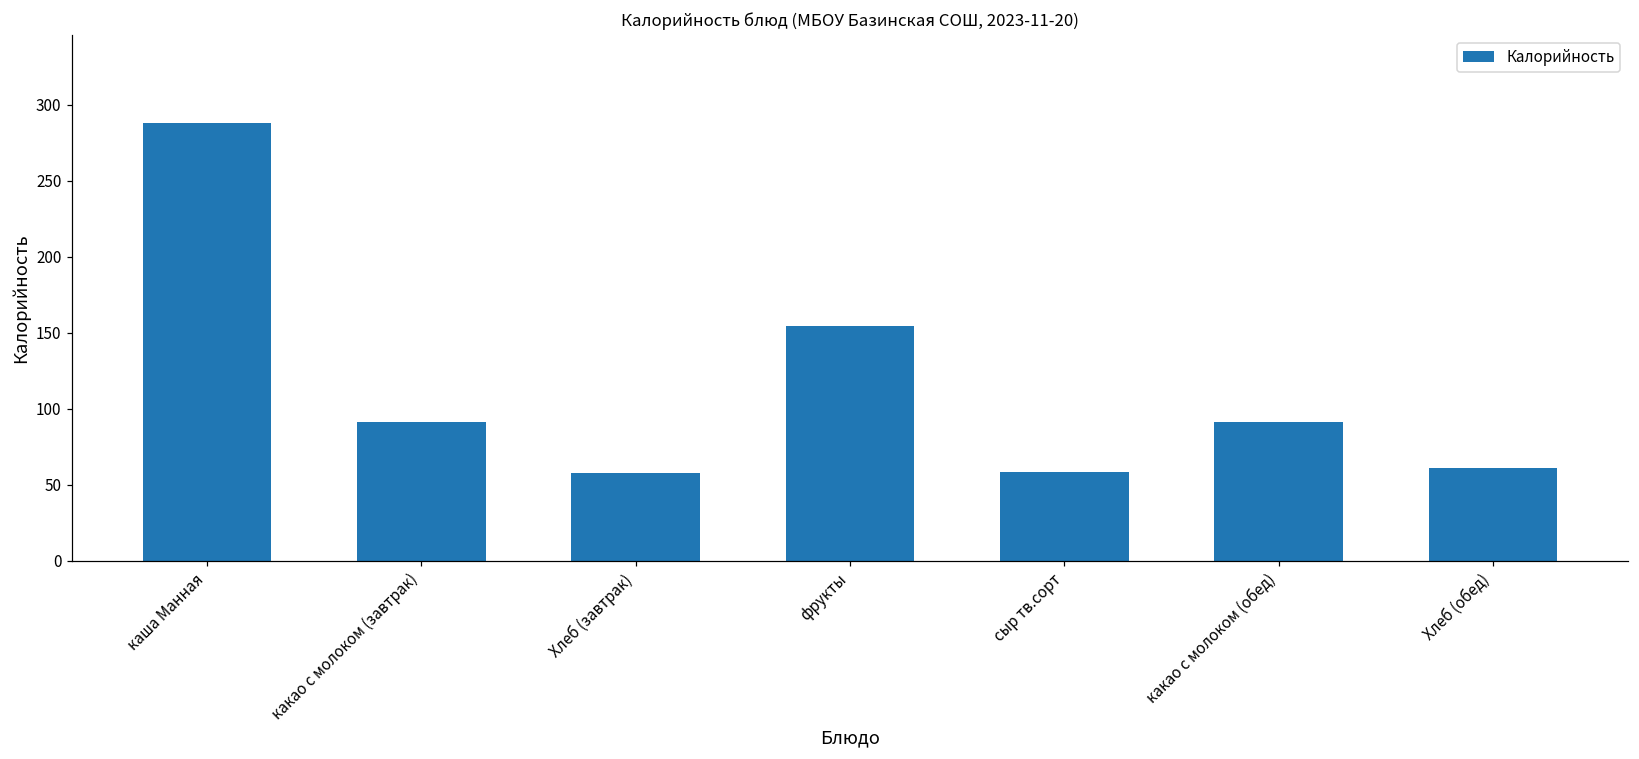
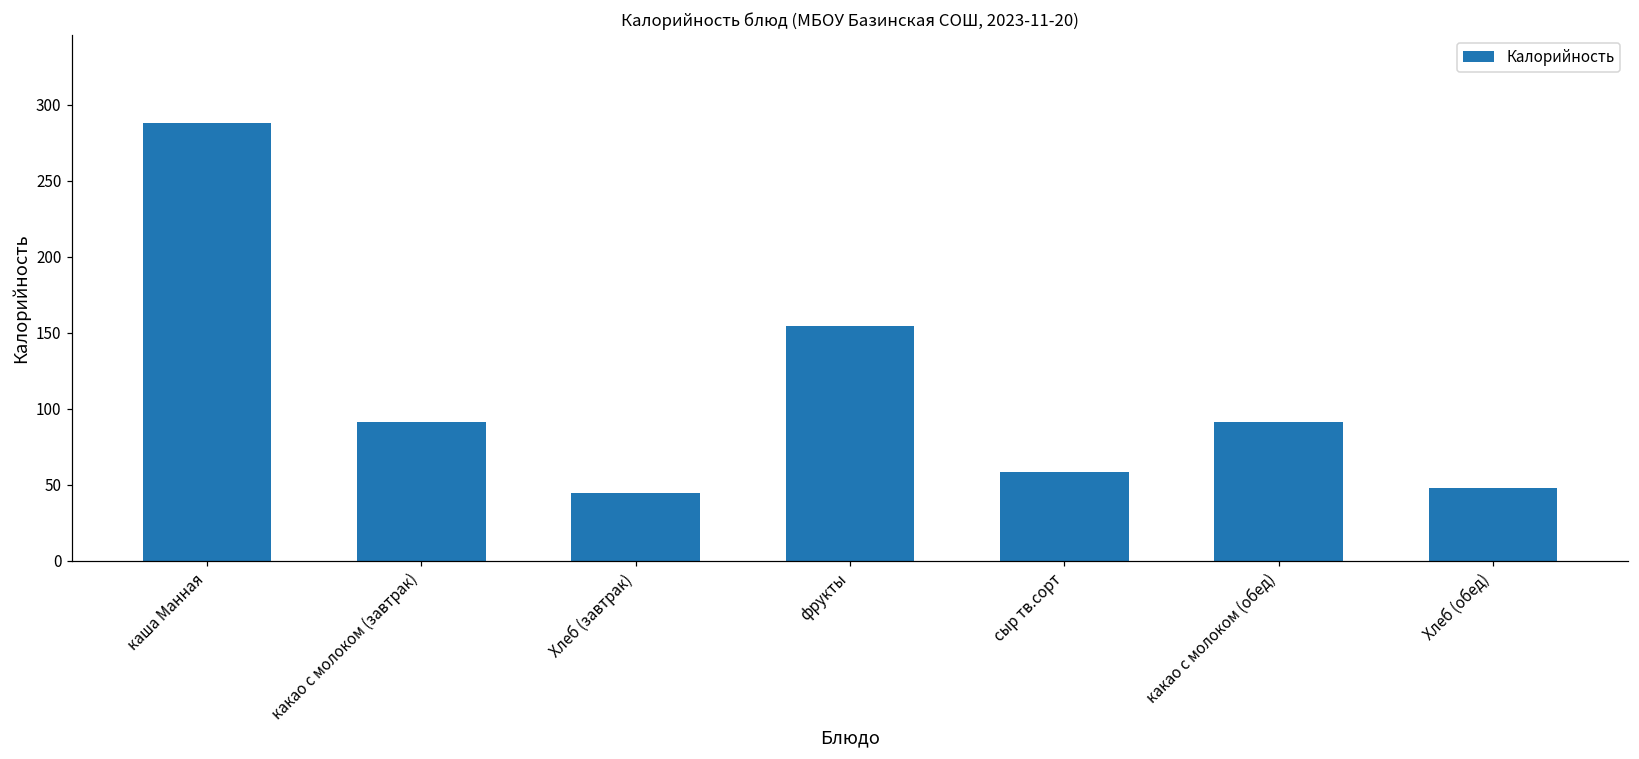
  {
    "каша Манная": 288,
    "какао с молоком (завтрак)": 91,
-   "Хлеб (завтрак)": 58,
+   "Хлеб (завтрак)": 44,
    "фрукты": 154,
    "сыр тв.сорт": 58,
    "какао с молоком (обед)": 91,
-   "Хлеб (обед)": 61
+   "Хлеб (обед)": 48
  }
